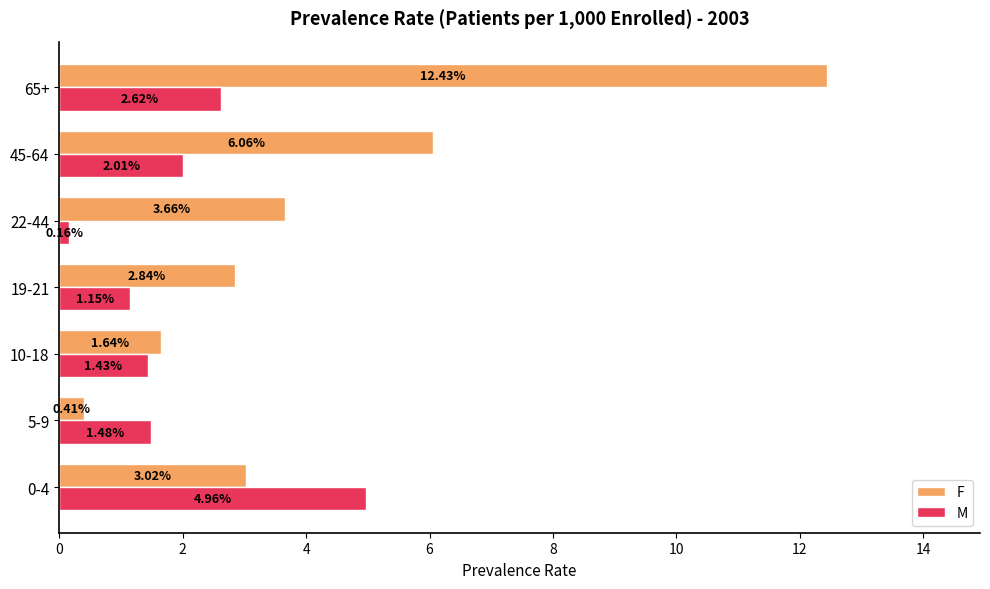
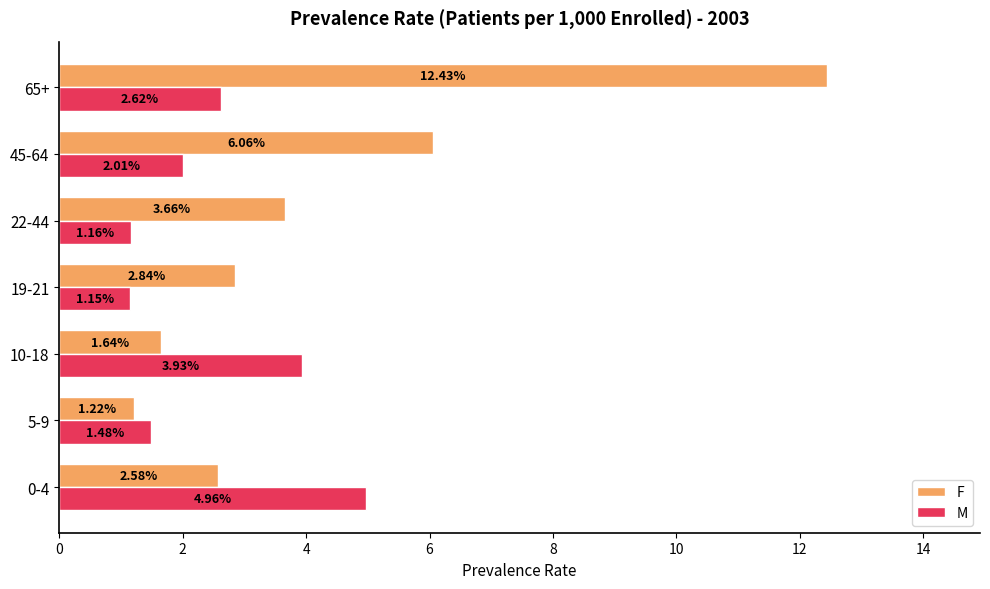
  {
    "F": {
      "65+": "12.43%",
      "45-64": "6.06%",
      "22-44": "3.66%",
      "19-21": "2.84%",
      "10-18": "1.64%",
-     "5-9": "0.41%",
-     "0-4": "3.02%"
+     "5-9": "1.22%",
+     "0-4": "2.58%"
    },
    "M": {
      "65+": "2.62%",
      "45-64": "2.01%",
-     "22-44": "0.16%",
+     "22-44": "1.16%",
      "19-21": "1.15%",
-     "10-18": "1.43%",
+     "10-18": "3.93%",
      "5-9": "1.48%",
      "0-4": "4.96%"
    }
  }
